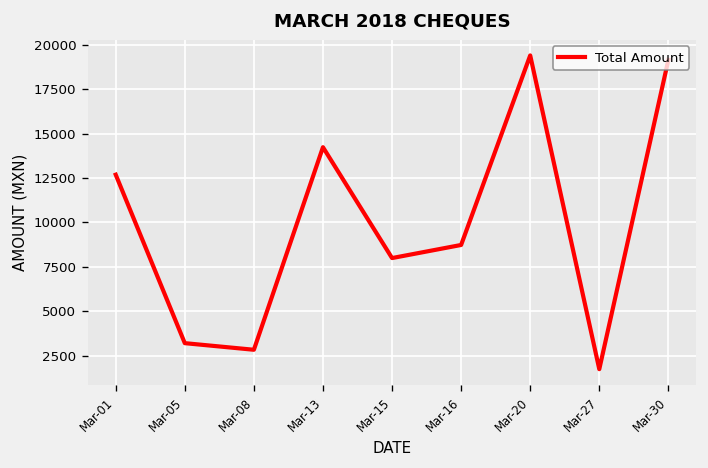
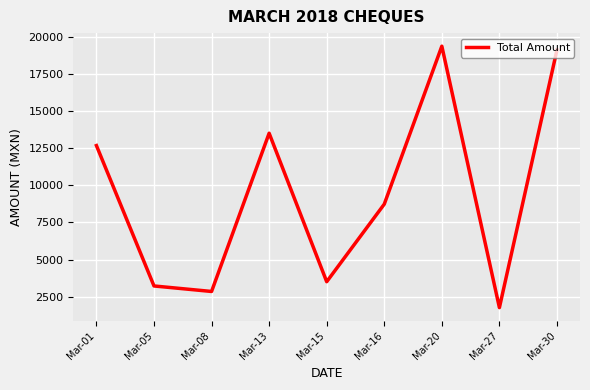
  {
    "Mar-01": 12700,
    "Mar-05": 3200,
    "Mar-08": 2800,
-   "Mar-13": 14200,
-   "Mar-15": 8000,
+   "Mar-13": 13500,
+   "Mar-15": 3500,
    "Mar-16": 8700,
    "Mar-20": 19400,
    "Mar-27": 1800
  }
